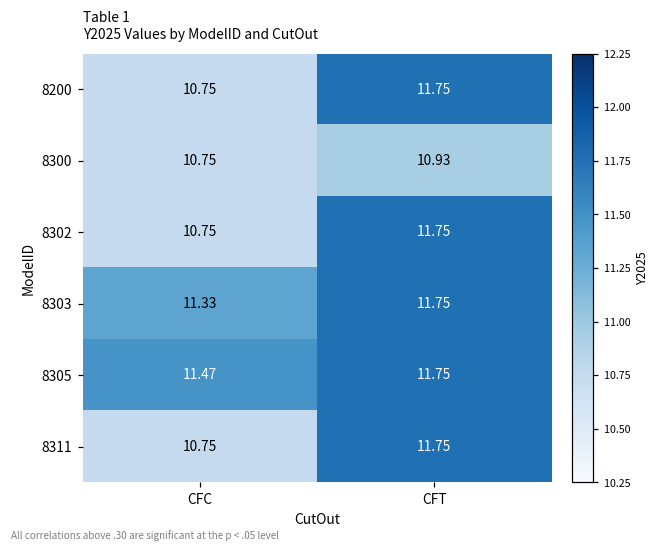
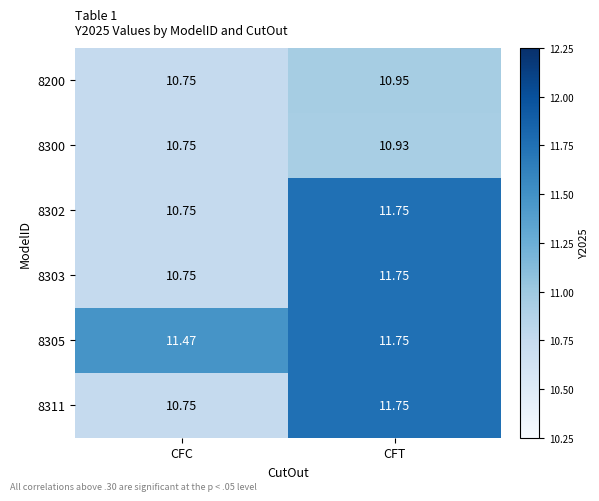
  {
    "8200": {
      "CFC": 10.75,
-     "CFT": 11.75
+     "CFT": 10.95
    },
    "8300": {
      "CFC": 10.75,
      "CFT": 10.93
    },
    "8302": {
      "CFC": 10.75,
      "CFT": 11.75
    },
    "8303": {
-     "CFC": 11.33,
+     "CFC": 10.75,
      "CFT": 11.75
    },
    "8305": {
      "CFC": 11.47,
      "CFT": 11.75
    },
    "8311": {
      "CFC": 10.75,
      "CFT": 11.75
    }
  }
